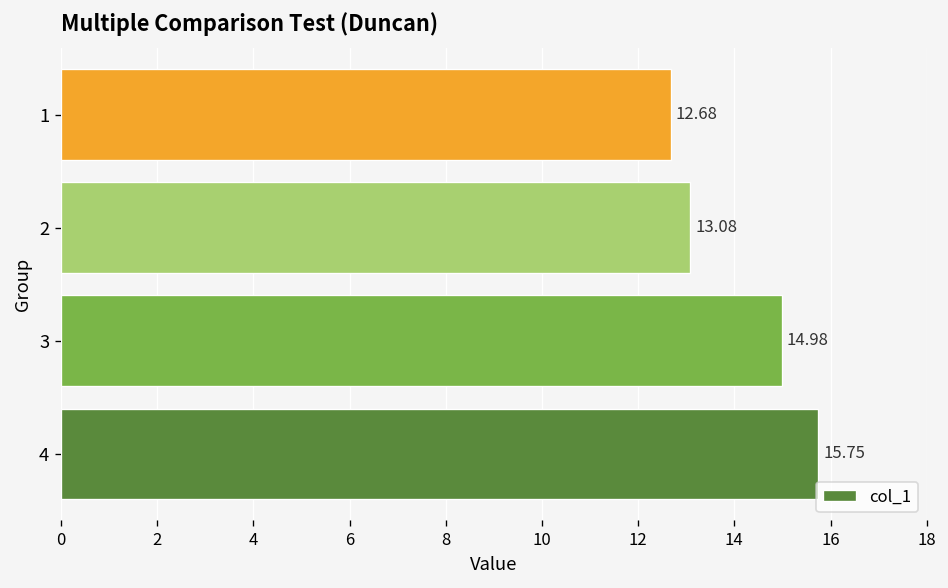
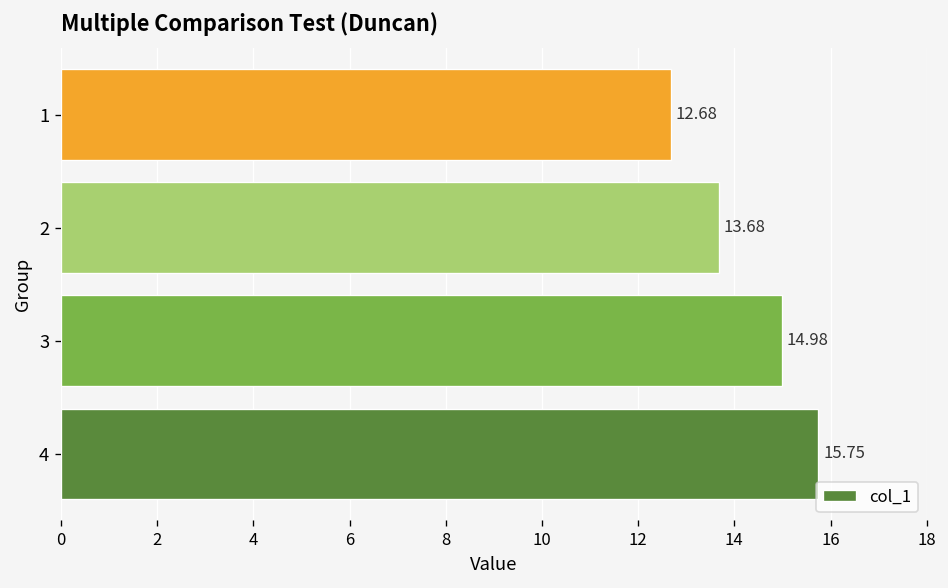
  {
    "1": 12.68,
-   "2": 13.08,
+   "2": 13.68,
    "3": 14.98,
    "4": 15.75
  }
